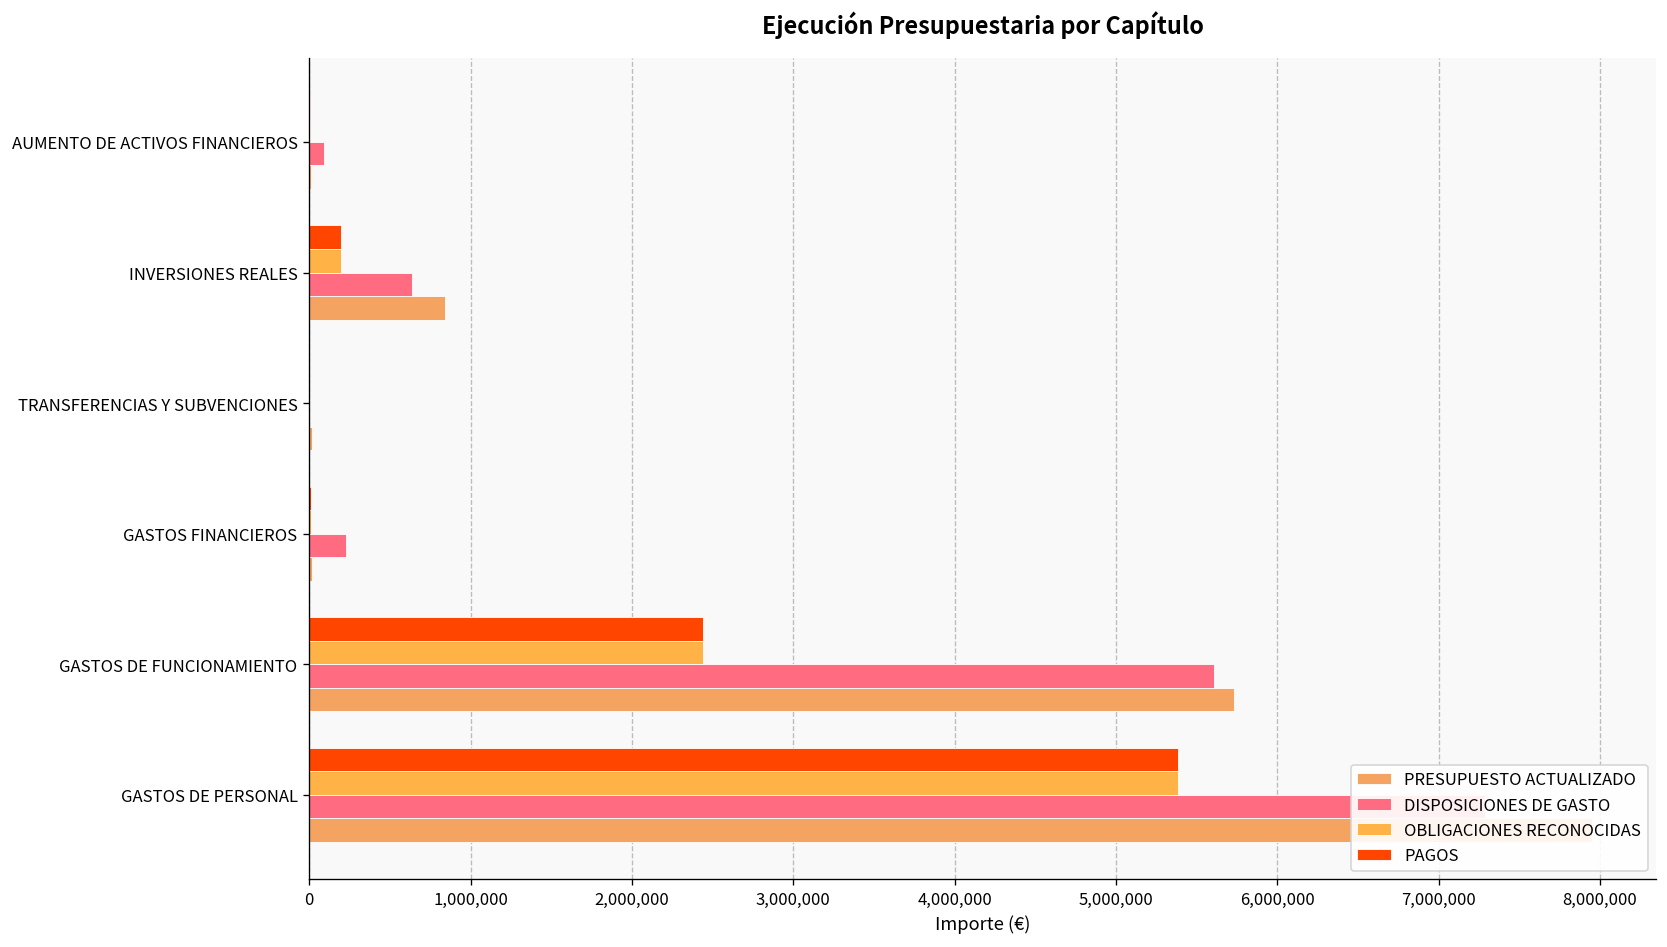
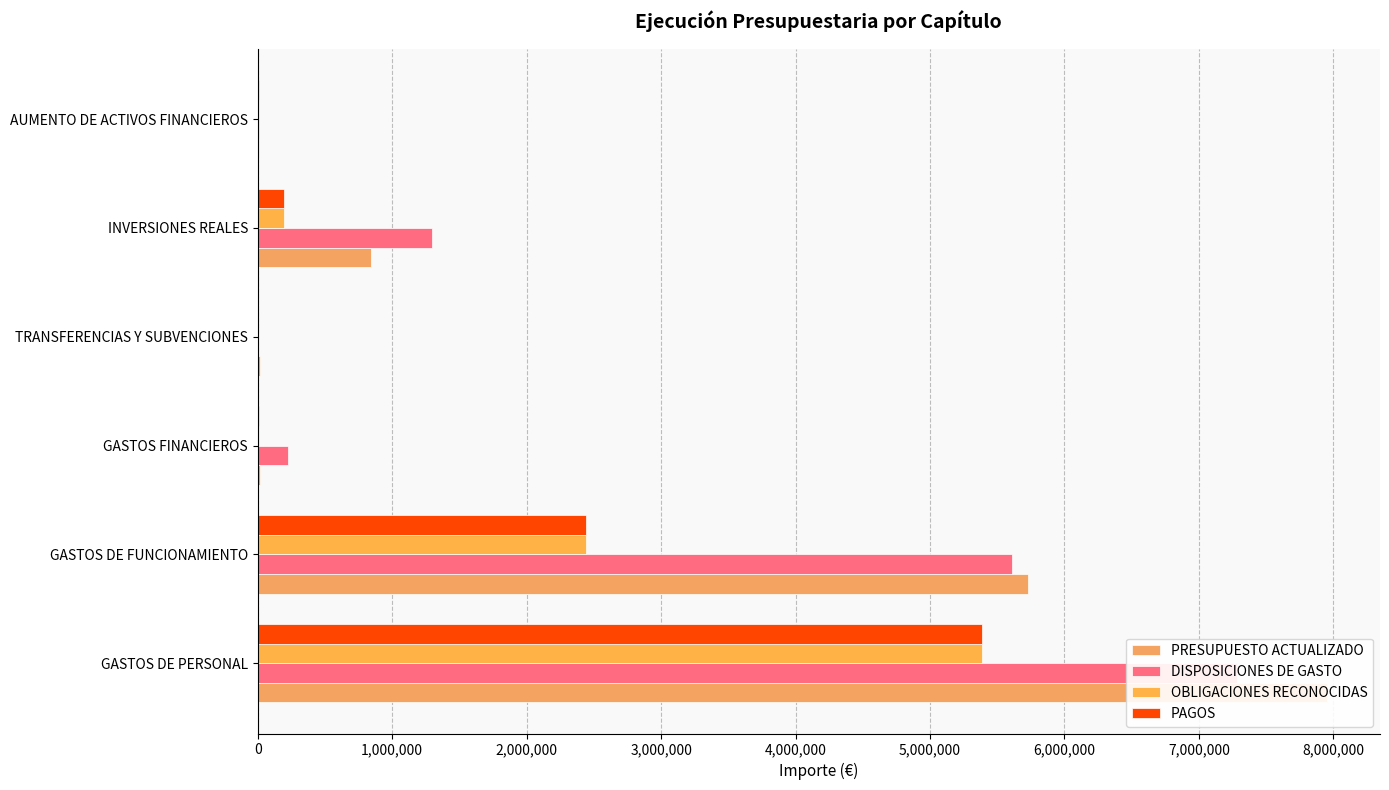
  {
    "DISPOSICIONES DE GASTO": {
-     "AUMENTO DE ACTIVOS FINANCIEROS": "90,000",
-     "INVERSIONES REALES": "640,000",
+     "AUMENTO DE ACTIVOS FINANCIEROS": "10,000",
+     "INVERSIONES REALES": "1,300,000",
      "TRANSFERENCIAS Y SUBVENCIONES": "0",
      "GASTOS FINANCIEROS": "230,000",
      "GASTOS DE FUNCIONAMIENTO": "5,610,000"
    },
    "PAGOS": {
      "INVERSIONES REALES": "200,000",
      "TRANSFERENCIAS Y SUBVENCIONES": "0",
      "GASTOS DE FUNCIONAMIENTO": "2,440,000",
      "GASTOS DE PERSONAL": "5,390,000"
    }
  }
